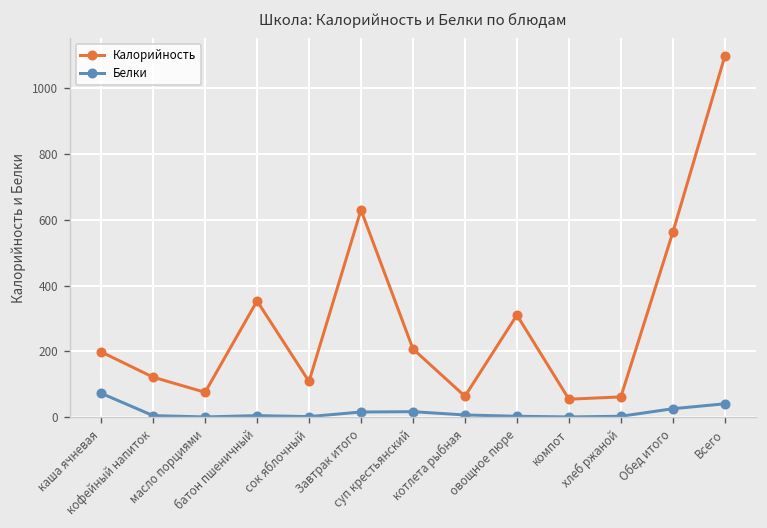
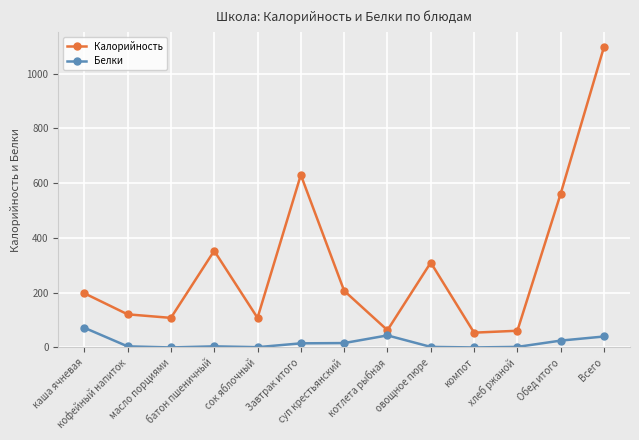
  {
    "Калорийность": {
      "каша ячневая": 200,
      "кофейный напиток": 120,
-     "масло порциями": 80,
+     "масло порциями": 110,
      "батон пшеничный": 350,
      "сок яблочный": 110,
      "Завтрак итого": 630,
      "суп крестьянский": 210,
      "котлета рыбная": 60,
      "овощное пюре": 310,
      "компот": 50,
      "хлеб ржаной": 60,
      "Обед итого": 560,
      "Всего": 1100
    },
    "Белки": {
      "каша ячневая": 70,
      "кофейный напиток": 0,
      "масло порциями": 0,
      "батон пшеничный": 0,
      "сок яблочный": 0,
      "Завтрак итого": 20,
      "суп крестьянский": 20,
-     "котлета рыбная": 10,
+     "котлета рыбная": 40,
      "овощное пюре": 0,
      "компот": 0,
      "хлеб ржаной": 0,
      "Обед итого": 30,
      "Всего": 40
    }
  }
